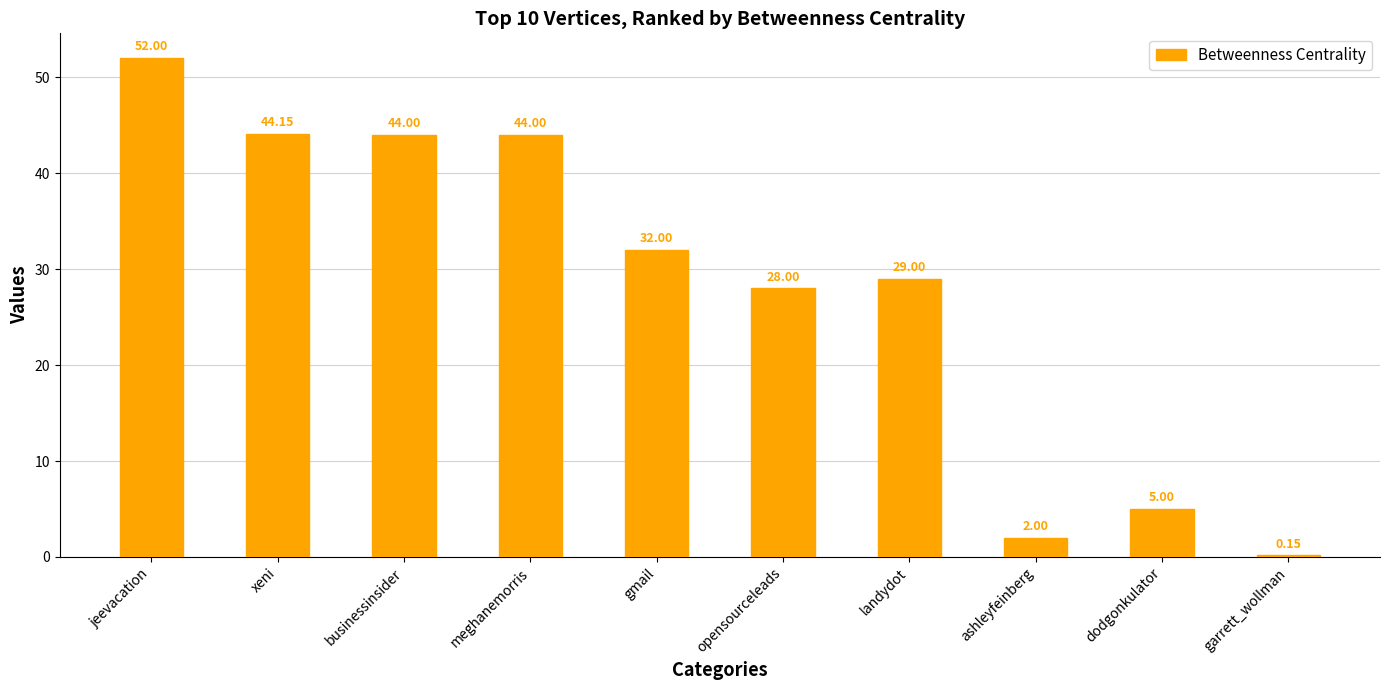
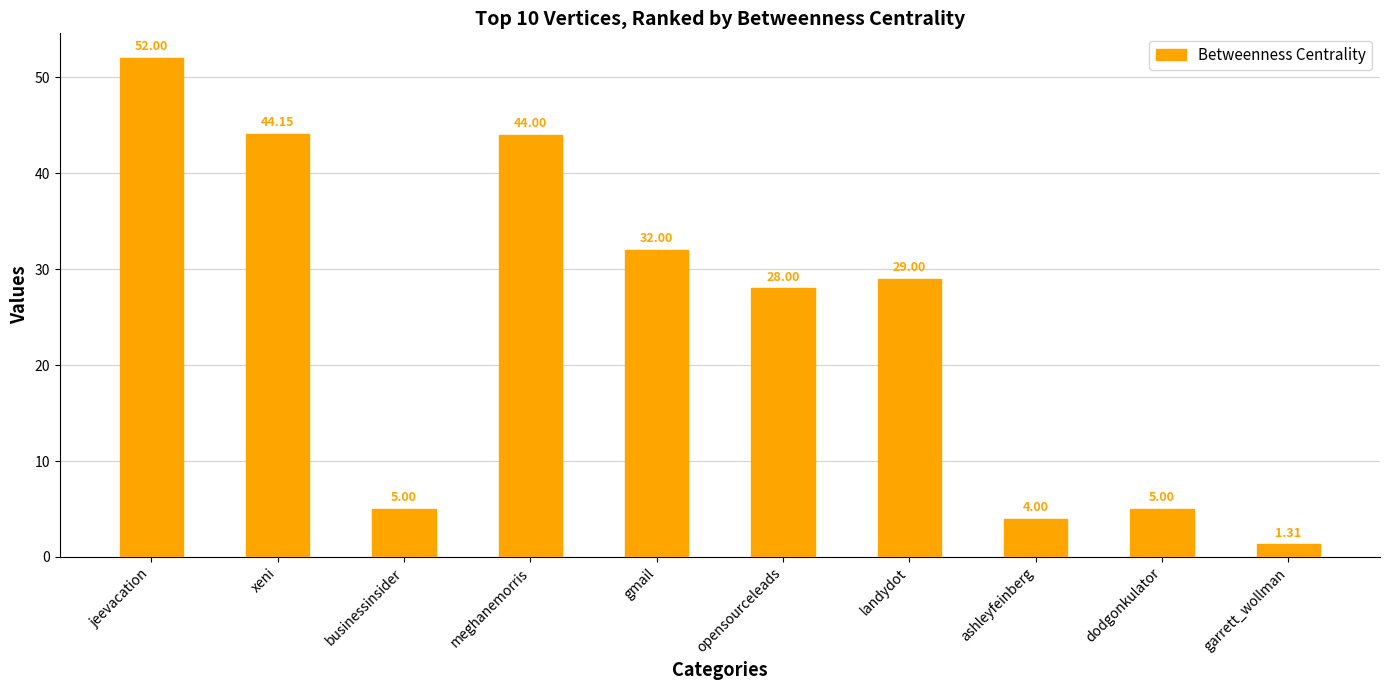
  {
    "jeevacation": 52.00,
    "xeni": 44.15,
-   "businessinsider": 44.00,
+   "businessinsider": 5.00,
    "meghanemorris": 44.00,
    "gmail": 32.00,
    "opensourceleads": 28.00,
    "landydot": 29.00,
-   "ashleyfeinberg": 2.00,
+   "ashleyfeinberg": 4.00,
    "dodgonkulator": 5.00,
-   "garrett_wollman": 0.15
+   "garrett_wollman": 1.31
  }
